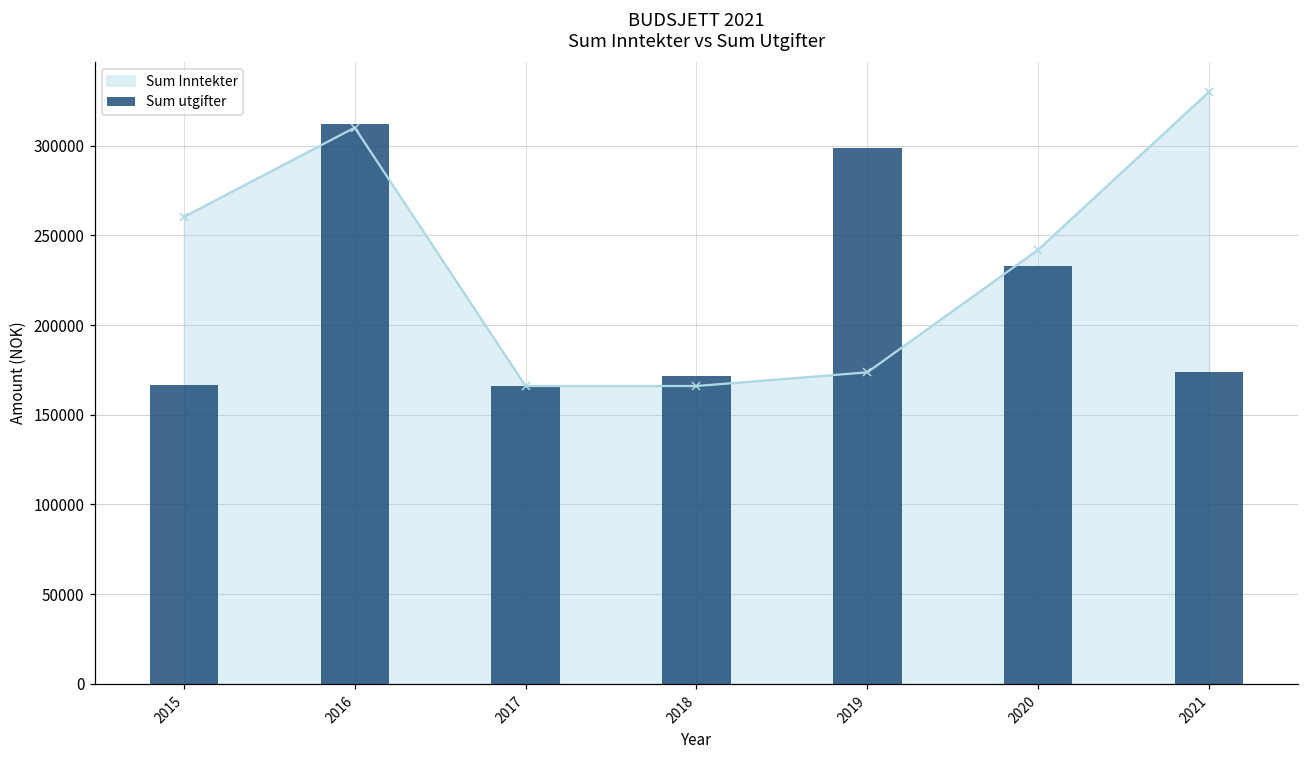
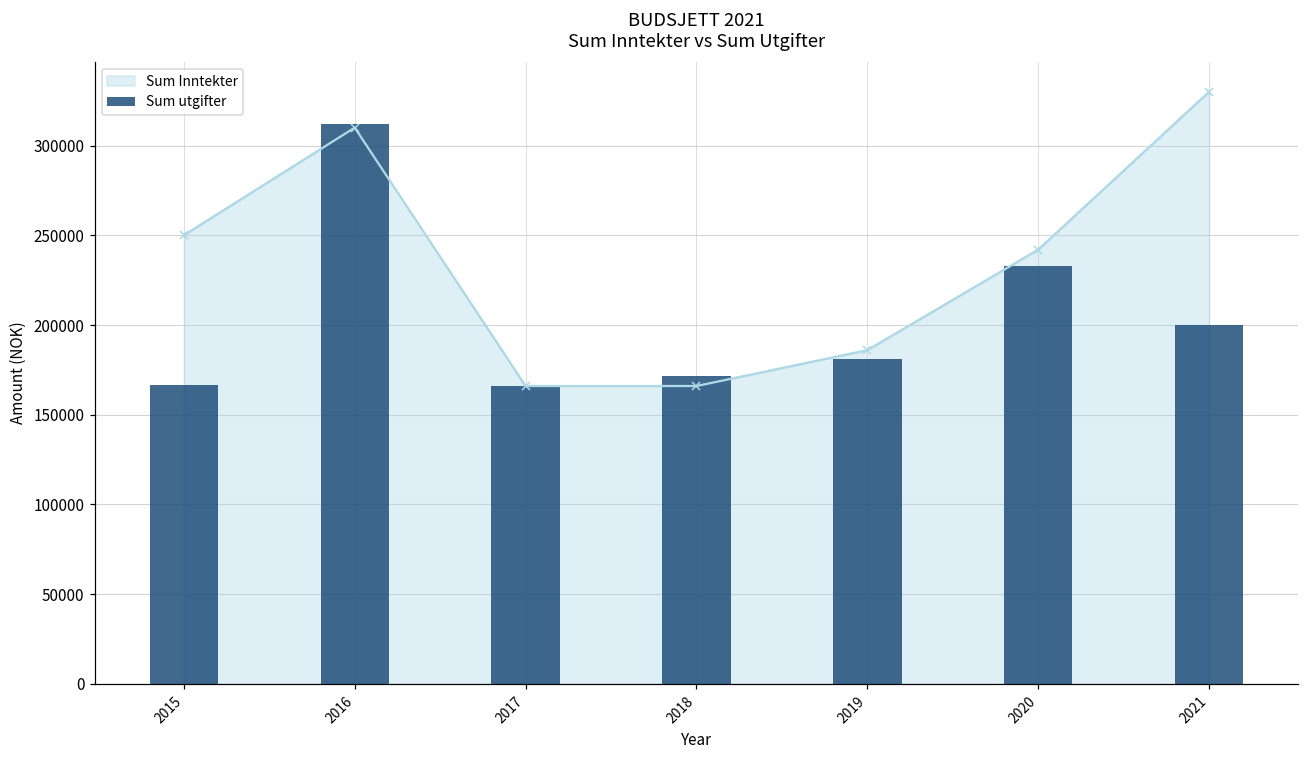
  {
    "Sum Inntekter": {
-     "2015": 260000,
+     "2015": 250000,
      "2016": 310000,
      "2017": 166000,
      "2018": 166000,
-     "2019": 174000,
+     "2019": 186000,
      "2020": 242000,
      "2021": 330000
    },
    "Sum utgifter": {
      "2015": 167000,
      "2016": 312000,
      "2017": 166000,
      "2018": 171000,
-     "2019": 298000,
+     "2019": 181000,
      "2020": 233000,
-     "2021": 174000
+     "2021": 200000
    }
  }
